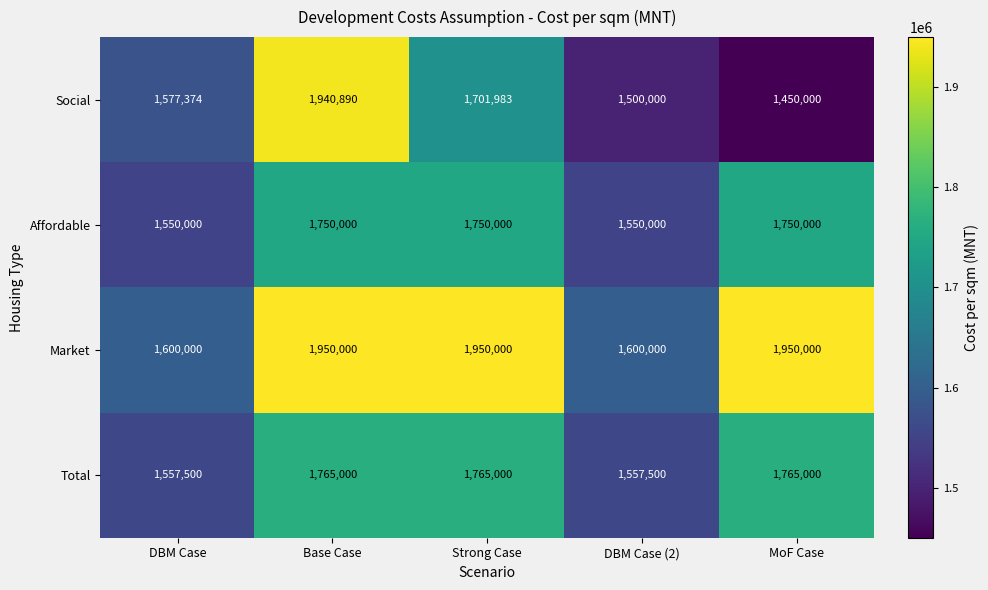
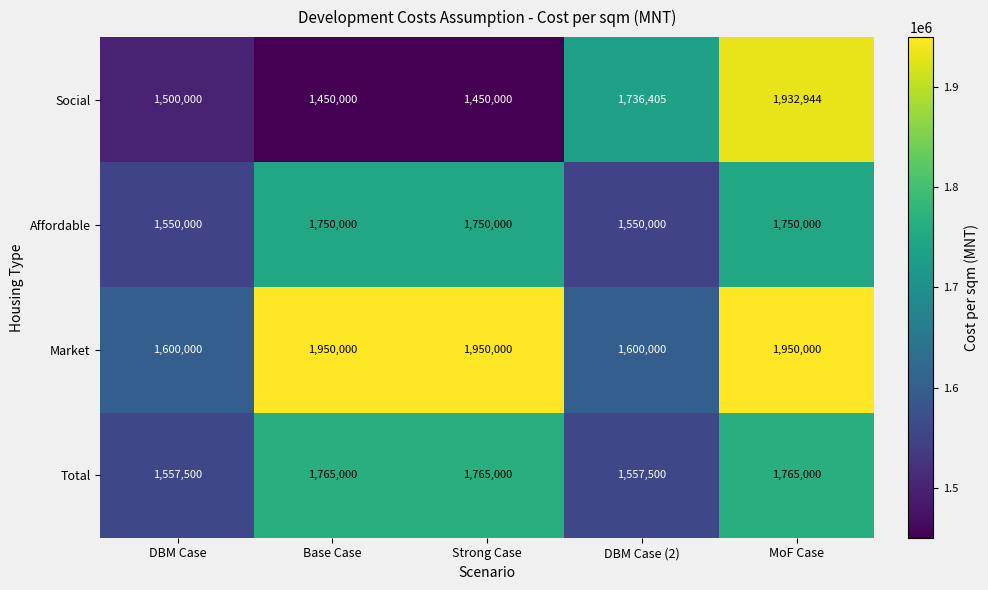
  {
    "Social": {
-     "DBM Case": "1,577,374",
-     "Base Case": "1,940,890",
-     "Strong Case": "1,701,983",
-     "DBM Case (2)": "1,500,000",
-     "MoF Case": "1,450,000"
+     "DBM Case": "1,500,000",
+     "Base Case": "1,450,000",
+     "Strong Case": "1,450,000",
+     "DBM Case (2)": "1,736,405",
+     "MoF Case": "1,932,944"
    },
    "Affordable": {
      "DBM Case": "1,550,000",
      "Base Case": "1,750,000",
      "Strong Case": "1,750,000",
      "DBM Case (2)": "1,550,000",
      "MoF Case": "1,750,000"
    },
    "Market": {
      "DBM Case": "1,600,000",
      "Base Case": "1,950,000",
      "Strong Case": "1,950,000",
      "DBM Case (2)": "1,600,000",
      "MoF Case": "1,950,000"
    },
    "Total": {
      "DBM Case": "1,557,500",
      "Base Case": "1,765,000",
      "Strong Case": "1,765,000",
      "DBM Case (2)": "1,557,500",
      "MoF Case": "1,765,000"
    }
  }
